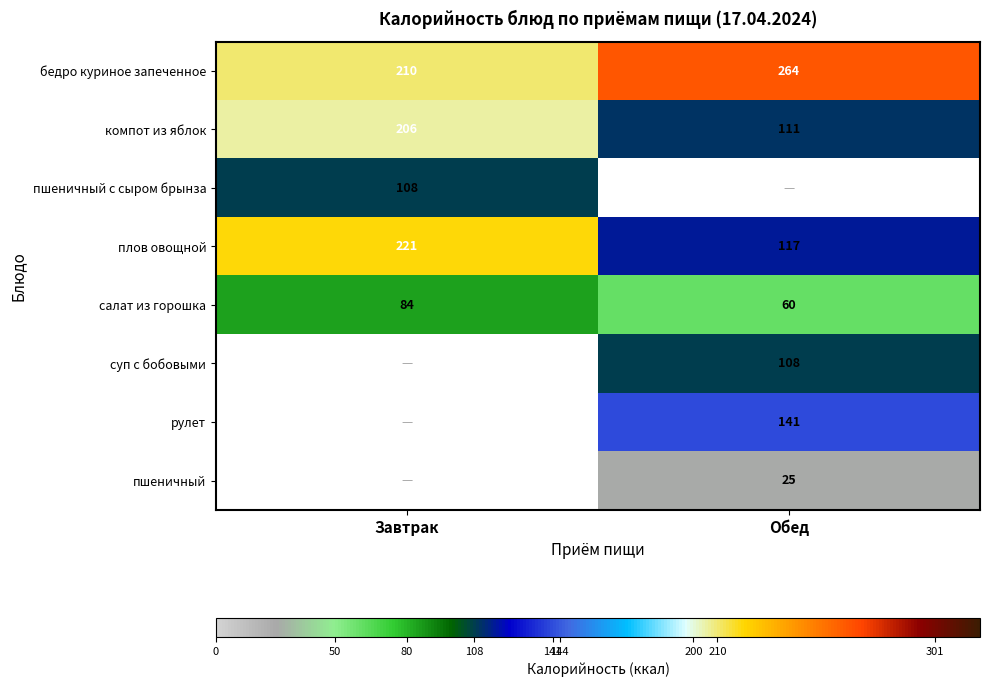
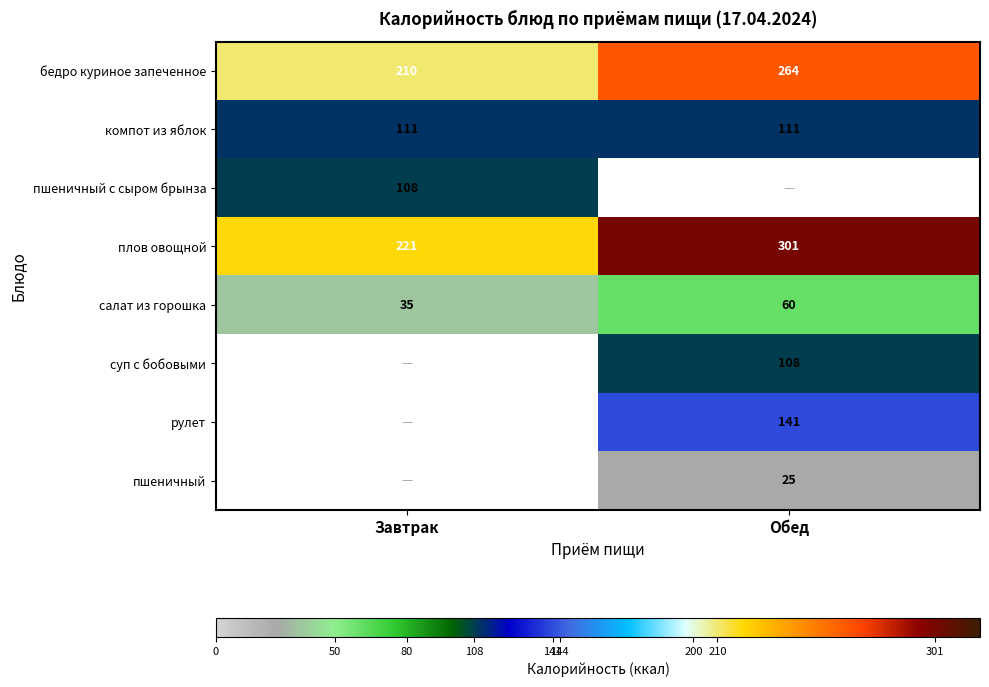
  {
    "бедро куриное запеченное": {
      "Завтрак": 210,
      "Обед": 264
    },
    "компот из яблок": {
-     "Завтрак": 206,
+     "Завтрак": 111,
      "Обед": 111
    },
    "пшеничный с сыром брынза": {
      "Завтрак": 108
    },
    "плов овощной": {
      "Завтрак": 221,
-     "Обед": 117
+     "Обед": 301
    },
    "салат из горошка": {
-     "Завтрак": 84,
+     "Завтрак": 35,
      "Обед": 60
    },
    "суп с бобовыми": {
      "Обед": 108
    },
    "рулет": {
      "Обед": 141
    },
    "пшеничный": {
      "Обед": 25
    }
  }
